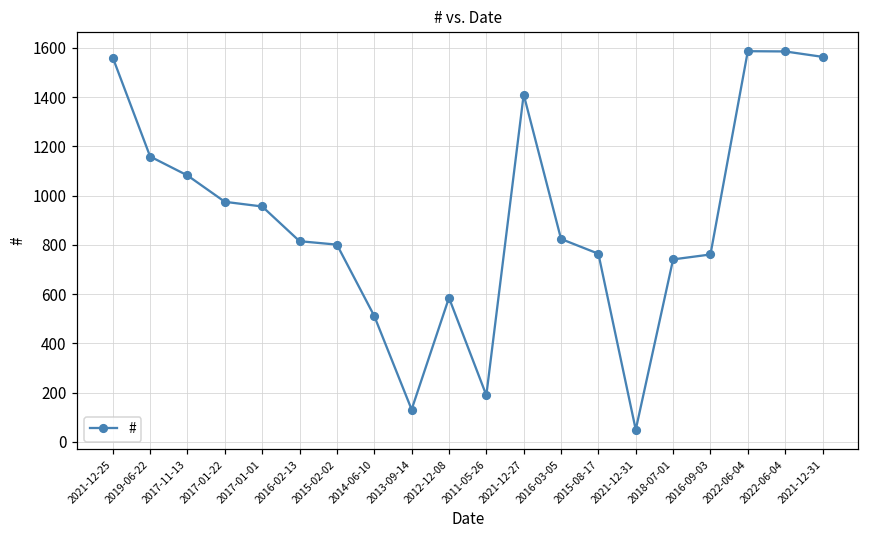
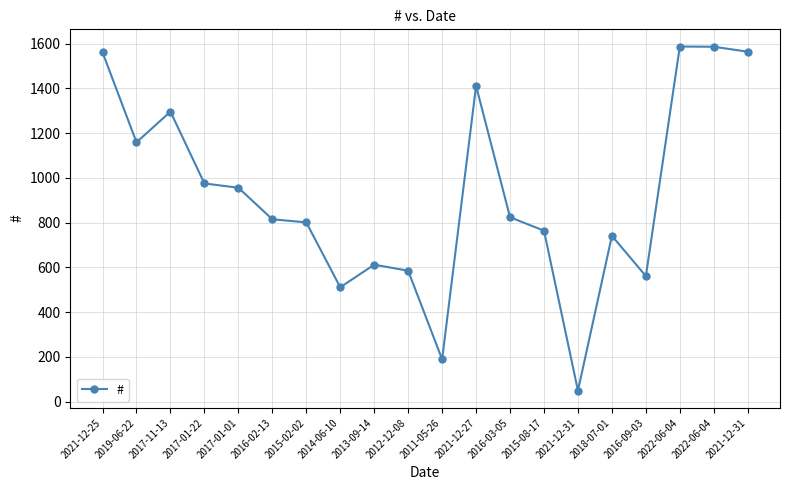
  {
    "2021-12-25": 1560,
    "2019-06-22": 1160,
-   "2017-11-13": 1080,
+   "2017-11-13": 1300,
    "2017-01-22": 980,
    "2017-01-01": 960,
    "2016-02-13": 820,
    "2015-02-02": 800,
    "2014-06-10": 510,
-   "2013-09-14": 130,
+   "2013-09-14": 610,
    "2012-12-08": 590,
    "2011-05-26": 190,
    "2021-12-27": 1410,
    "2016-03-05": 820,
    "2015-08-17": 760,
    "2018-07-01": 740,
-   "2016-09-03": 760
+   "2016-09-03": 560
  }
